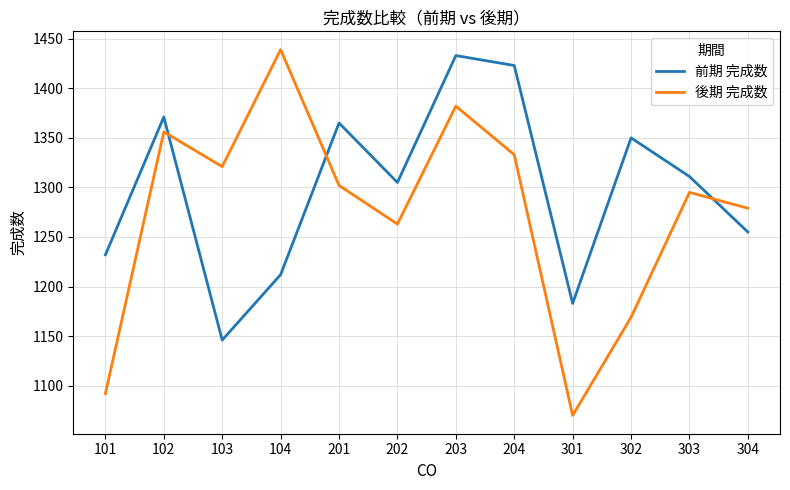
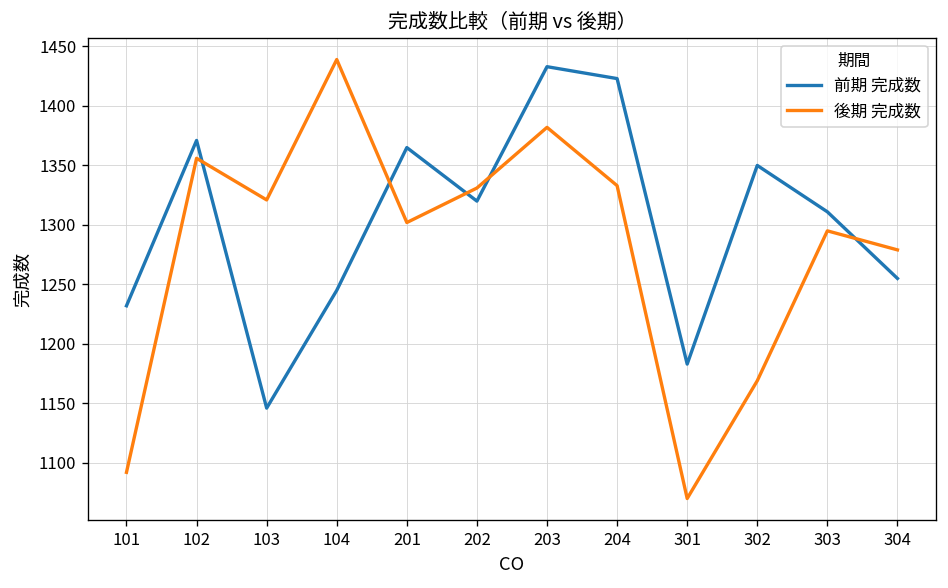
  {
    "前期 完成数": {
      "101": 1230,
      "102": 1370,
      "103": 1150,
-     "104": 1210,
+     "104": 1250,
      "201": 1370,
-     "202": 1310,
+     "202": 1320,
      "203": 1430,
      "204": 1420,
      "301": 1180,
      "302": 1350,
      "303": 1310,
      "304": 1260
    },
    "後期 完成数": {
      "101": 1090,
      "102": 1360,
      "103": 1320,
      "104": 1440,
      "201": 1300,
-     "202": 1260,
+     "202": 1330,
      "203": 1380,
      "204": 1330,
      "301": 1070,
      "302": 1170,
      "303": 1300,
      "304": 1280
    }
  }
